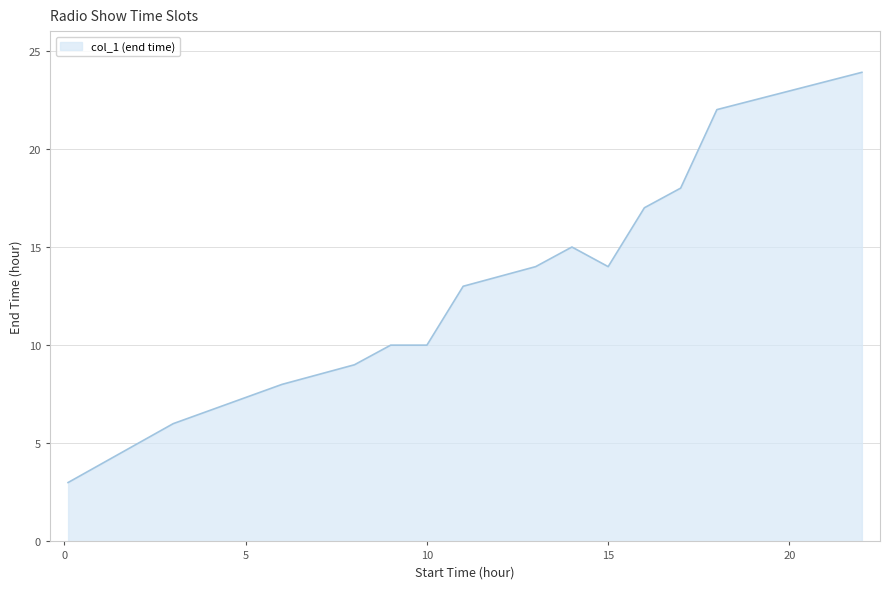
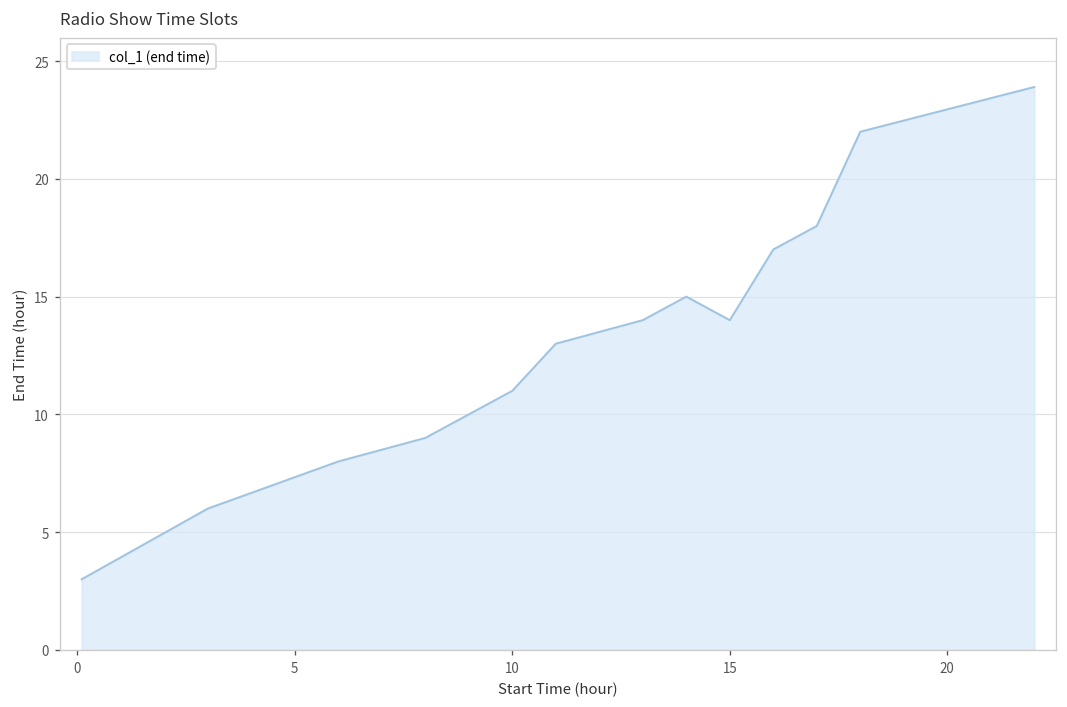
  {
-   "10": 10,
+   "10": 11,
    "15": 14
  }
